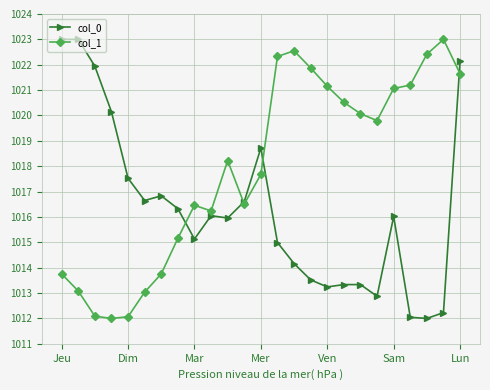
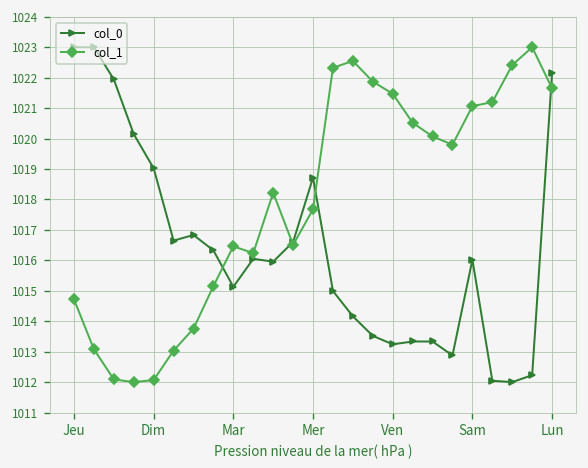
  {
    "col_0": {
-     "Dim": 1017.5,
+     "Dim": 1019.0,
      "Mar": 1015.1,
      "Mer": 1018.7,
      "Ven": 1013.2,
      "Sam": 1016.0,
      "Lun": 1022.2
    },
    "col_1": {
-     "Jeu": 1013.8,
+     "Jeu": 1014.7,
      "Dim": 1012.1,
      "Mar": 1016.5,
      "Mer": 1017.7,
-     "Ven": 1021.2,
+     "Ven": 1021.5,
      "Sam": 1021.1,
      "Lun": 1021.6
    }
  }
